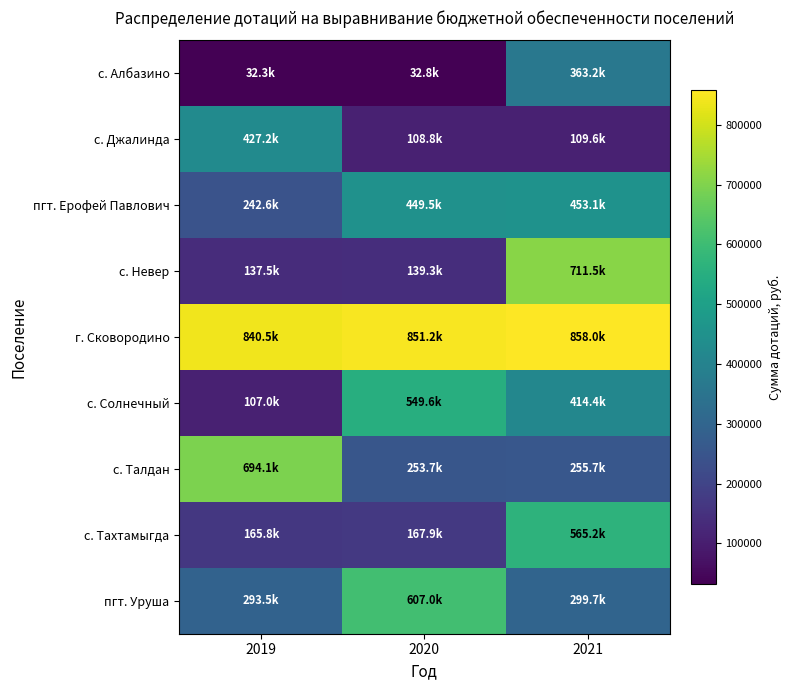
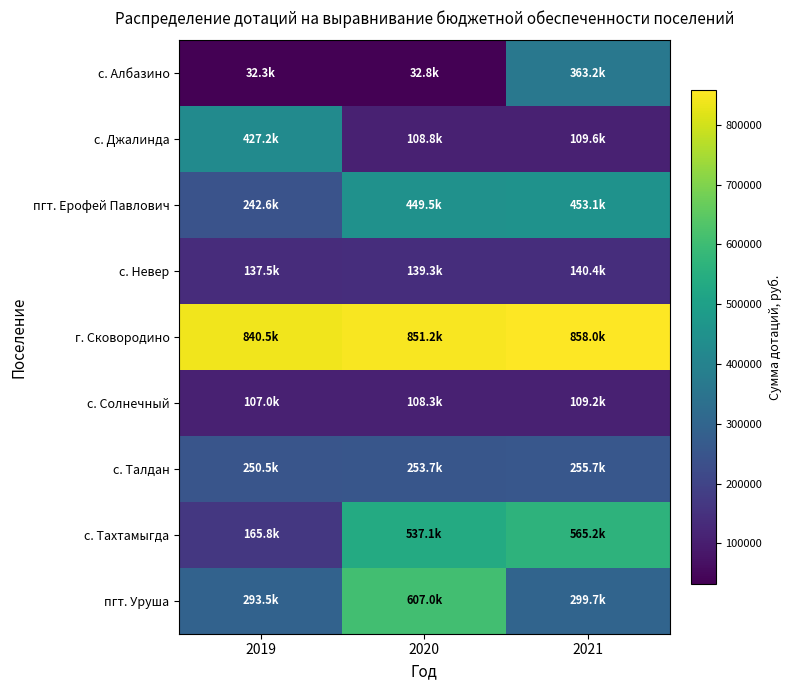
  {
    "с. Албазино": {
      "2019": "32.3k",
      "2020": "32.8k",
      "2021": "363.2k"
    },
    "с. Джалинда": {
      "2019": "427.2k",
      "2020": "108.8k",
      "2021": "109.6k"
    },
    "пгт. Ерофей Павлович": {
      "2019": "242.6k",
      "2020": "449.5k",
      "2021": "453.1k"
    },
    "с. Невер": {
      "2019": "137.5k",
      "2020": "139.3k",
-     "2021": "711.5k"
+     "2021": "140.4k"
    },
    "г. Сковородино": {
      "2019": "840.5k",
      "2020": "851.2k",
      "2021": "858.0k"
    },
    "с. Солнечный": {
      "2019": "107.0k",
-     "2020": "549.6k",
-     "2021": "414.4k"
+     "2020": "108.3k",
+     "2021": "109.2k"
    },
    "с. Талдан": {
-     "2019": "694.1k",
+     "2019": "250.5k",
      "2020": "253.7k",
      "2021": "255.7k"
    },
    "с. Тахтамыгда": {
      "2019": "165.8k",
-     "2020": "167.9k",
+     "2020": "537.1k",
      "2021": "565.2k"
    },
    "пгт. Уруша": {
      "2019": "293.5k",
      "2020": "607.0k",
      "2021": "299.7k"
    }
  }
